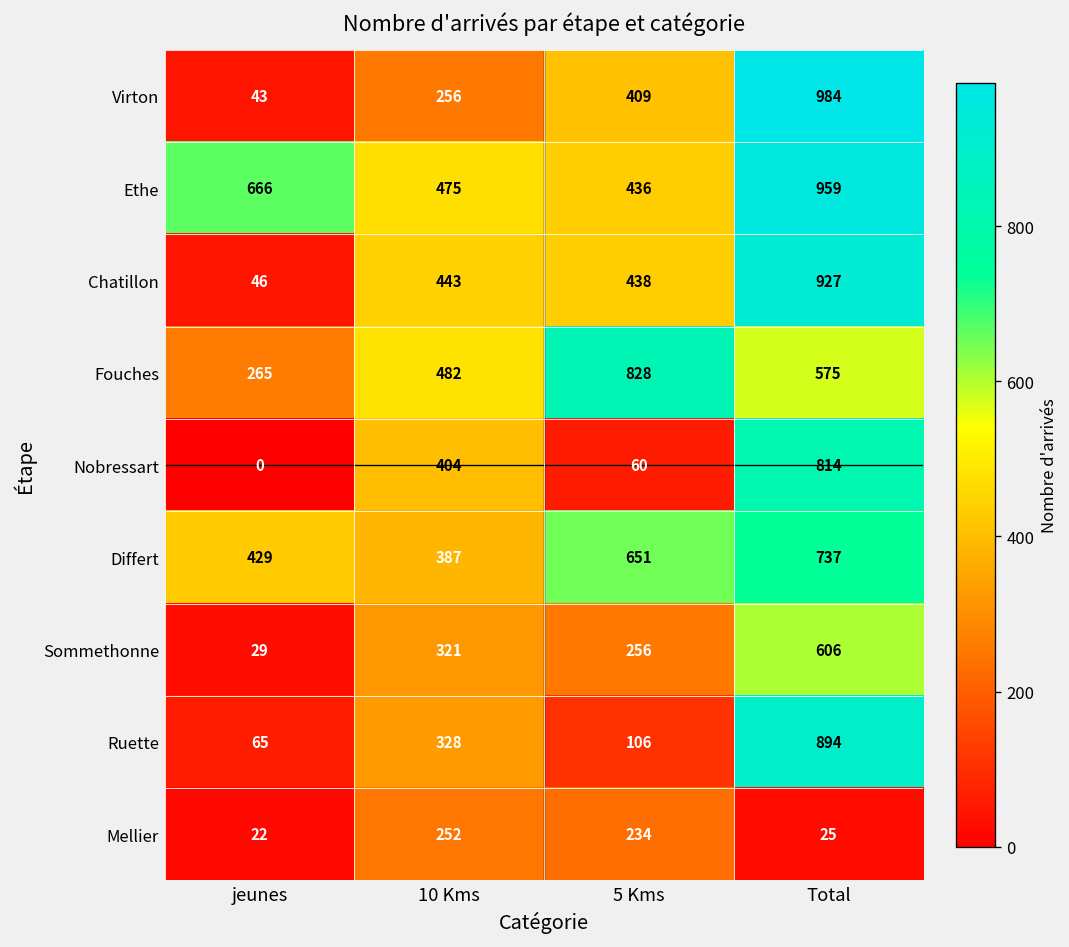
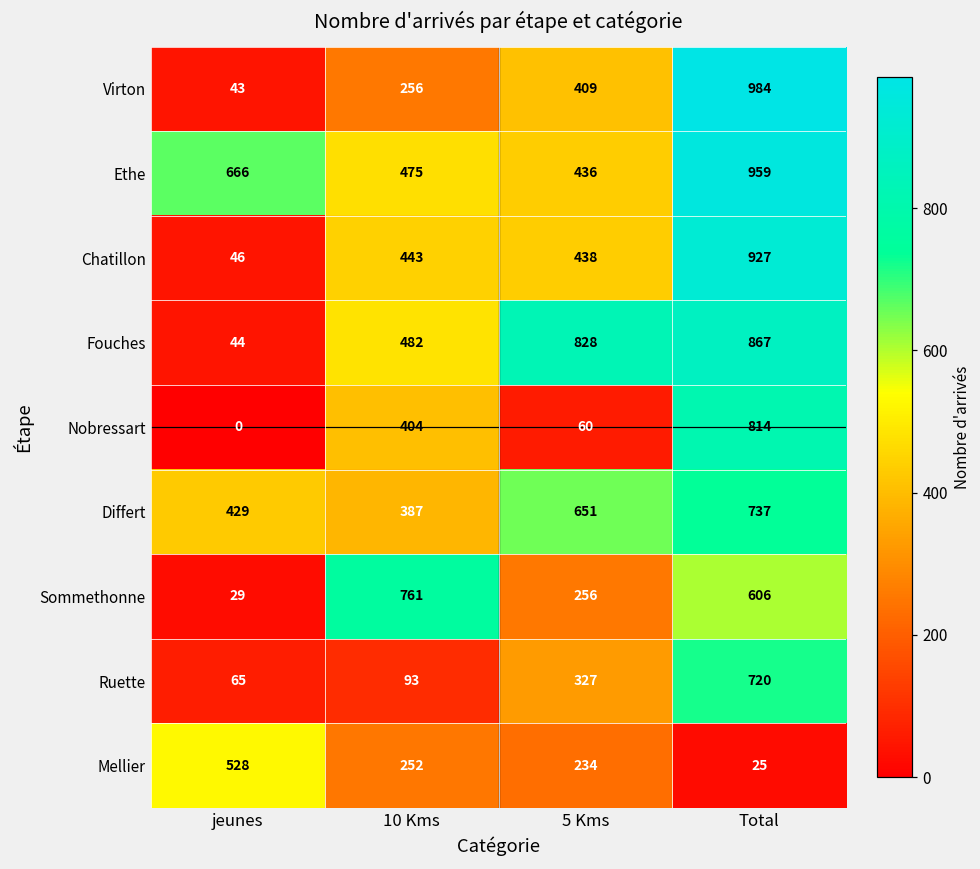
  {
    "Virton": {
      "jeunes": 43,
      "10 Kms": 256,
      "5 Kms": 409,
      "Total": 984
    },
    "Ethe": {
      "jeunes": 666,
      "10 Kms": 475,
      "5 Kms": 436,
      "Total": 959
    },
    "Chatillon": {
      "jeunes": 46,
      "10 Kms": 443,
      "5 Kms": 438,
      "Total": 927
    },
    "Fouches": {
-     "jeunes": 265,
+     "jeunes": 44,
      "10 Kms": 482,
      "5 Kms": 828,
-     "Total": 575
+     "Total": 867
    },
    "Nobressart": {
      "jeunes": 0,
      "10 Kms": 404,
      "5 Kms": 60,
      "Total": 814
    },
    "Differt": {
      "jeunes": 429,
      "10 Kms": 387,
      "5 Kms": 651,
      "Total": 737
    },
    "Sommethonne": {
      "jeunes": 29,
-     "10 Kms": 321,
+     "10 Kms": 761,
      "5 Kms": 256,
      "Total": 606
    },
    "Ruette": {
      "jeunes": 65,
-     "10 Kms": 328,
-     "5 Kms": 106,
-     "Total": 894
+     "10 Kms": 93,
+     "5 Kms": 327,
+     "Total": 720
    },
    "Mellier": {
-     "jeunes": 22,
+     "jeunes": 528,
      "10 Kms": 252,
      "5 Kms": 234,
      "Total": 25
    }
  }
